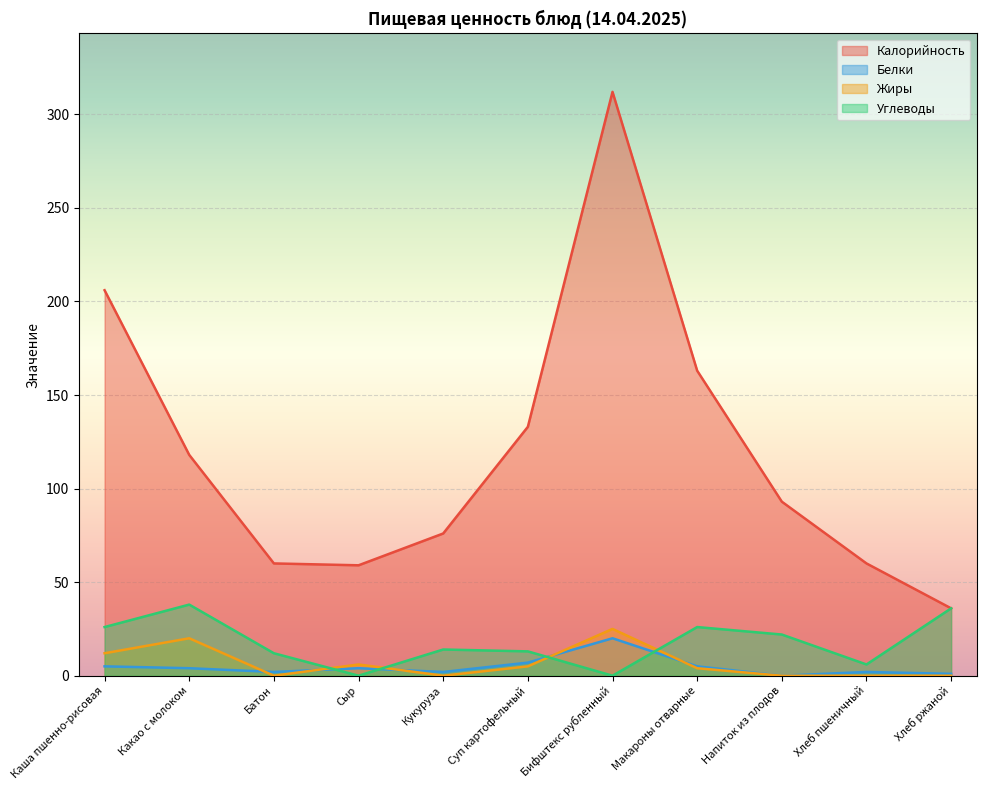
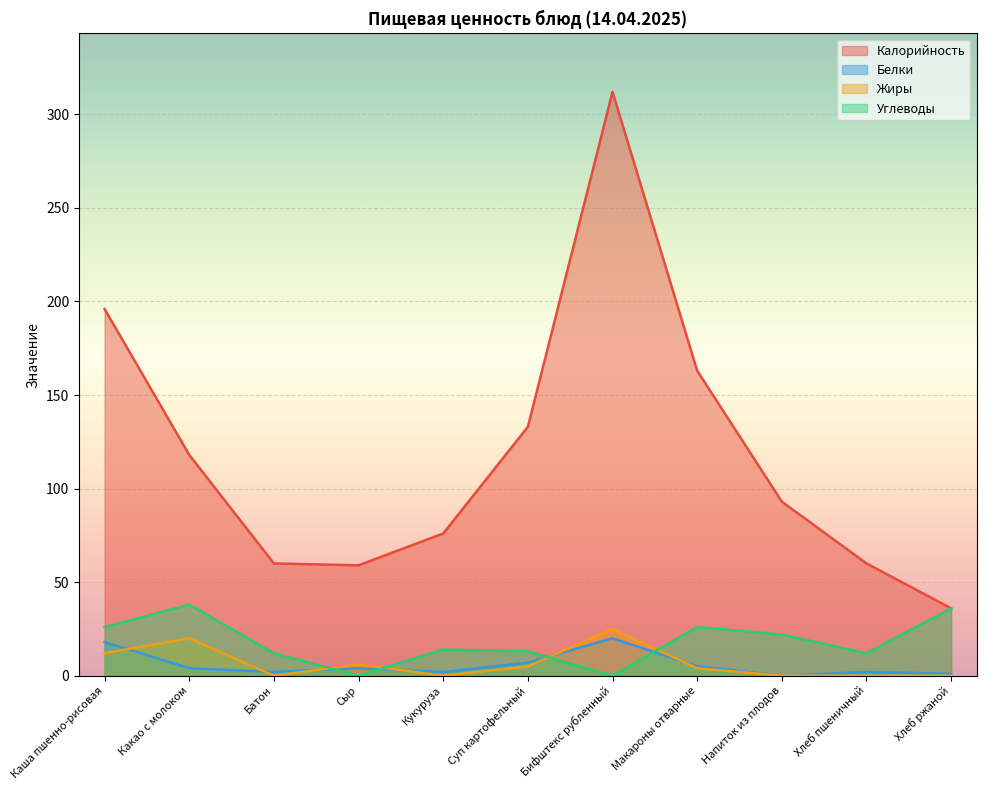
  {
    "Калорийность": {
-     "Каша пшенно-рисовая": 206,
+     "Каша пшенно-рисовая": 196,
      "Какао с молоком": 118,
      "Батон": 60,
      "Сыр": 59,
      "Кукуруза": 76,
      "Суп картофельный": 133,
      "Бифштекс рубленный": 312,
      "Макароны отварные": 163,
      "Напиток из плодов": 93,
      "Хлеб пшеничный": 60
    },
    "Белки": {
-     "Каша пшенно-рисовая": 5,
+     "Каша пшенно-рисовая": 18,
      "Какао с молоком": 4,
      "Батон": 2,
      "Сыр": 4,
      "Кукуруза": 2,
      "Суп картофельный": 7,
      "Бифштекс рубленный": 20,
      "Хлеб пшеничный": 2
    },
    "Жиры": {
      "Каша пшенно-рисовая": 12,
      "Какао с молоком": 20,
      "Батон": 0,
      "Сыр": 6,
      "Кукуруза": 0,
      "Суп картофельный": 5,
      "Бифштекс рубленный": 25,
      "Хлеб пшеничный": 0
    },
    "Углеводы": {
      "Каша пшенно-рисовая": 26,
      "Какао с молоком": 38,
      "Батон": 12,
      "Сыр": 0,
      "Кукуруза": 14,
      "Суп картофельный": 13,
      "Бифштекс рубленный": 0,
      "Макароны отварные": 26,
      "Напиток из плодов": 22,
-     "Хлеб пшеничный": 6
+     "Хлеб пшеничный": 12
    }
  }
